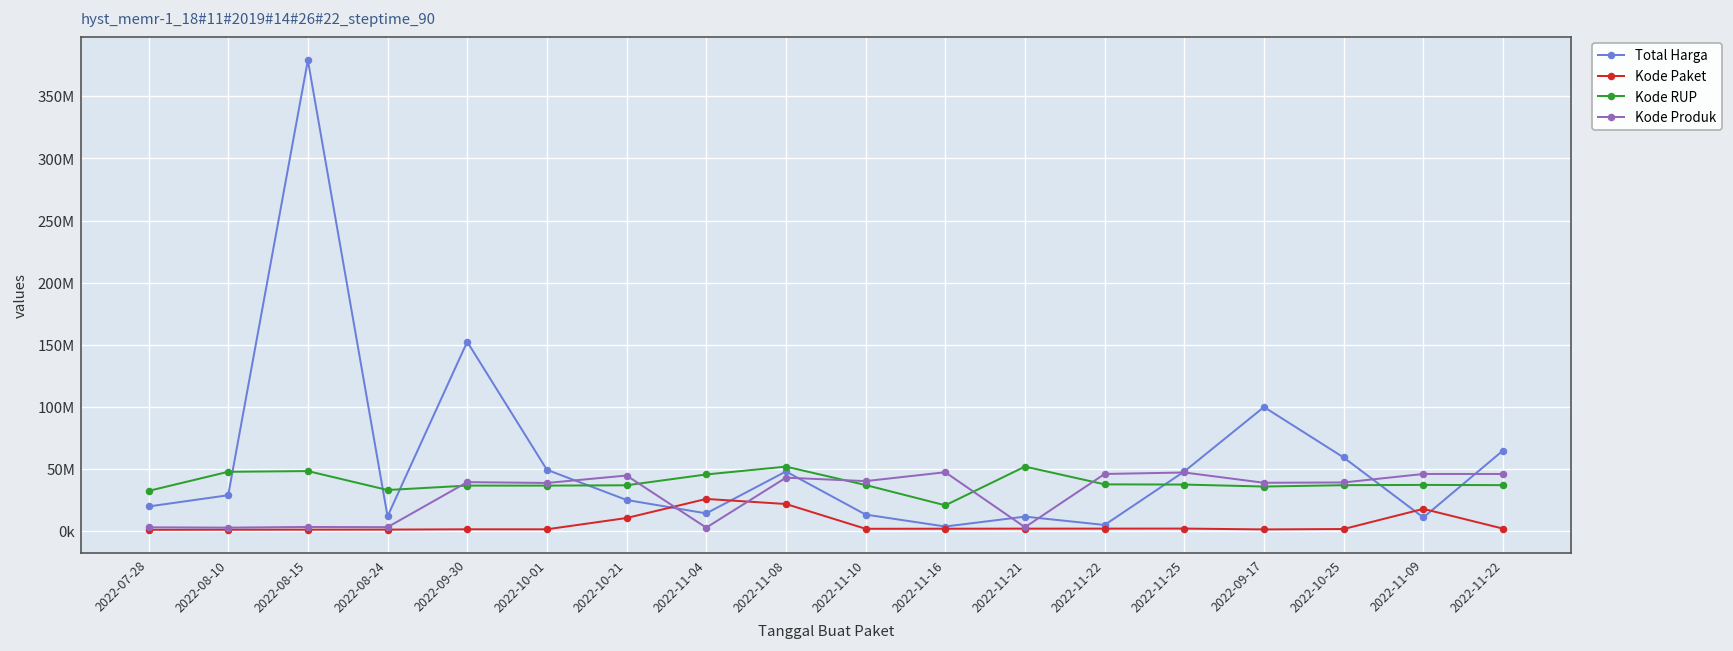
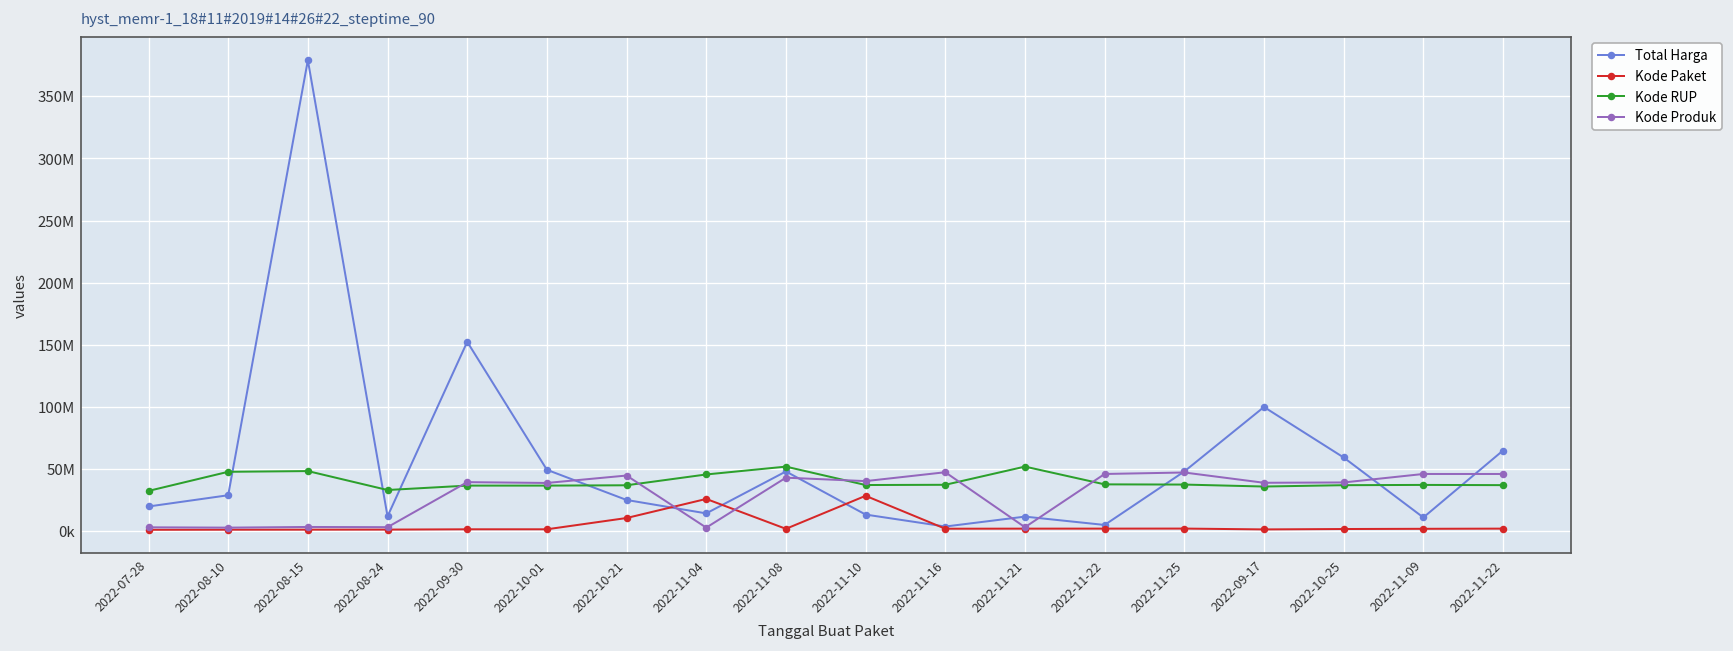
  {
    "Kode Paket": {
      "2022-09-30": 2000000,
      "2022-10-01": 2000000,
      "2022-10-21": 11000000,
      "2022-11-04": 26000000,
-     "2022-11-08": 22000000,
-     "2022-11-10": 2000000,
+     "2022-11-08": 2000000,
+     "2022-11-10": 29000000,
      "2022-11-25": 2000000,
      "2022-09-17": 2000000,
      "2022-10-25": 2000000,
-     "2022-11-09": 18000000
+     "2022-11-09": 2000000
    },
    "Kode RUP": {
      "2022-07-28": 32000000,
      "2022-08-10": 48000000,
      "2022-08-15": 48000000,
      "2022-08-24": 33000000,
      "2022-09-30": 37000000,
      "2022-10-21": 37000000,
      "2022-11-04": 46000000,
      "2022-11-08": 52000000,
      "2022-11-10": 37000000,
-     "2022-11-16": 21000000,
+     "2022-11-16": 37000000,
      "2022-11-21": 52000000,
      "2022-11-25": 38000000,
      "2022-09-17": 36000000,
      "2022-11-09": 37000000
    }
  }
